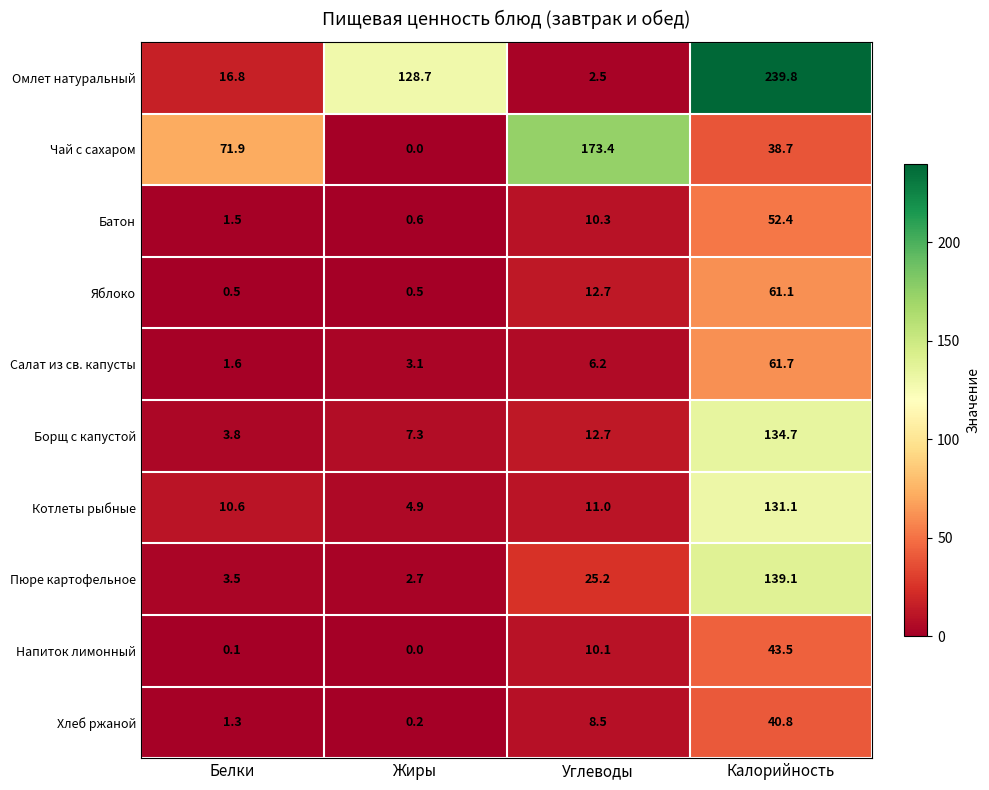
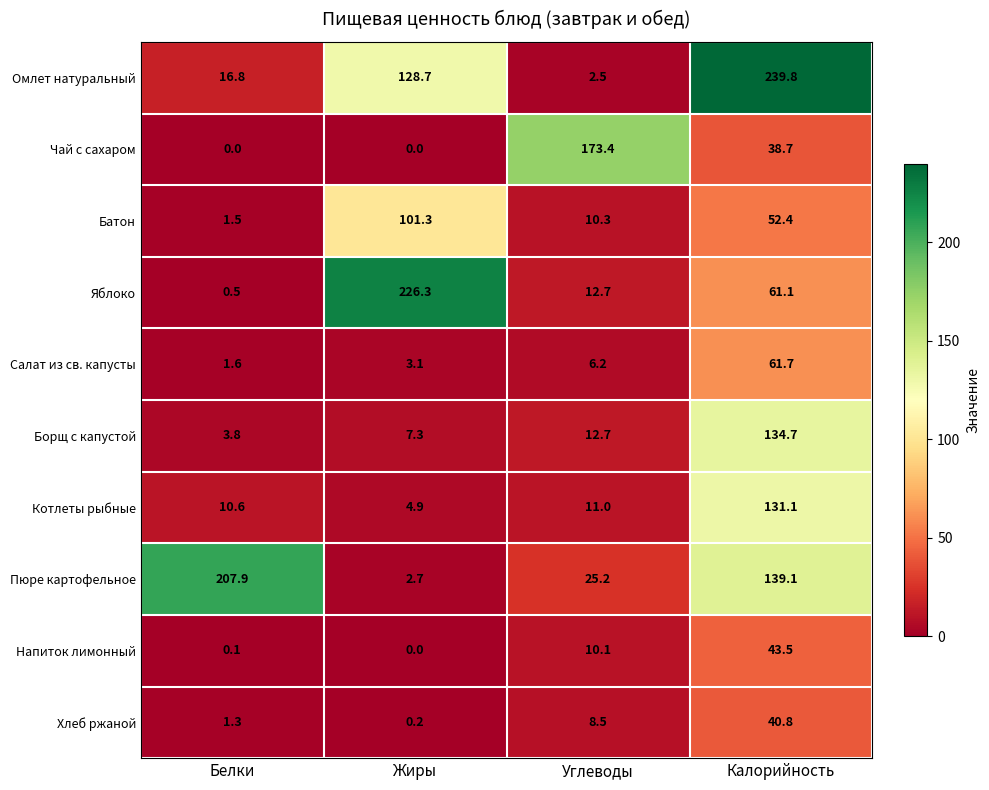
  {
    "Омлет натуральный": {
      "Белки": 16.8,
      "Жиры": 128.7,
      "Углеводы": 2.5,
      "Калорийность": 239.8
    },
    "Чай с сахаром": {
-     "Белки": 71.9,
+     "Белки": 0.0,
      "Жиры": 0.0,
      "Углеводы": 173.4,
      "Калорийность": 38.7
    },
    "Батон": {
      "Белки": 1.5,
-     "Жиры": 0.6,
+     "Жиры": 101.3,
      "Углеводы": 10.3,
      "Калорийность": 52.4
    },
    "Яблоко": {
      "Белки": 0.5,
-     "Жиры": 0.5,
+     "Жиры": 226.3,
      "Углеводы": 12.7,
      "Калорийность": 61.1
    },
    "Салат из св. капусты": {
      "Белки": 1.6,
      "Жиры": 3.1,
      "Углеводы": 6.2,
      "Калорийность": 61.7
    },
    "Борщ с капустой": {
      "Белки": 3.8,
      "Жиры": 7.3,
      "Углеводы": 12.7,
      "Калорийность": 134.7
    },
    "Котлеты рыбные": {
      "Белки": 10.6,
      "Жиры": 4.9,
      "Углеводы": 11.0,
      "Калорийность": 131.1
    },
    "Пюре картофельное": {
-     "Белки": 3.5,
+     "Белки": 207.9,
      "Жиры": 2.7,
      "Углеводы": 25.2,
      "Калорийность": 139.1
    },
    "Напиток лимонный": {
      "Белки": 0.1,
      "Жиры": 0.0,
      "Углеводы": 10.1,
      "Калорийность": 43.5
    },
    "Хлеб ржаной": {
      "Белки": 1.3,
      "Жиры": 0.2,
      "Углеводы": 8.5,
      "Калорийность": 40.8
    }
  }
